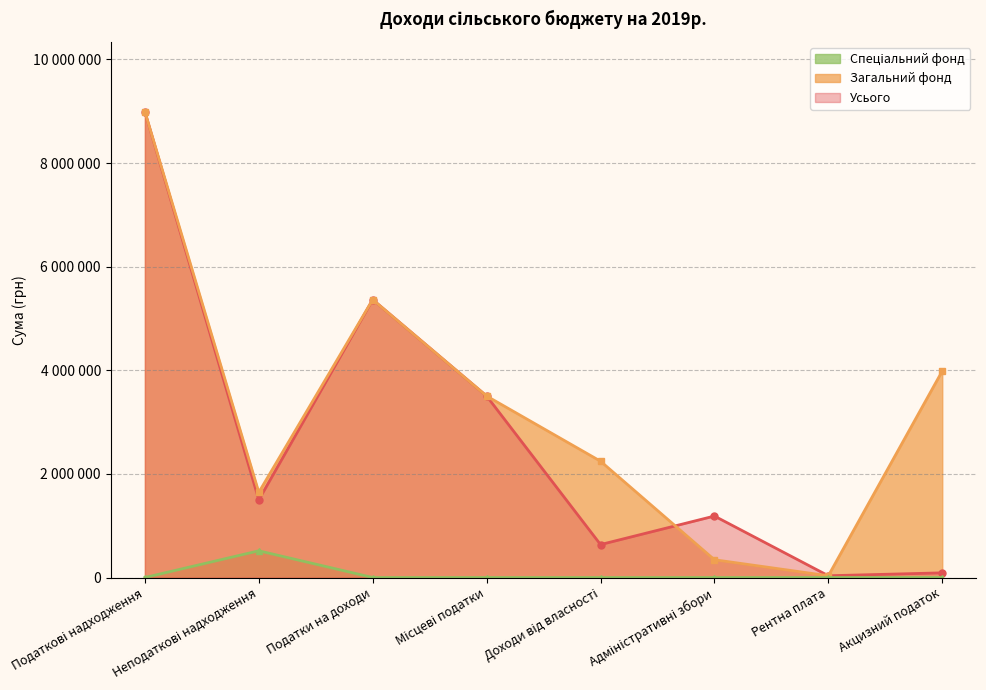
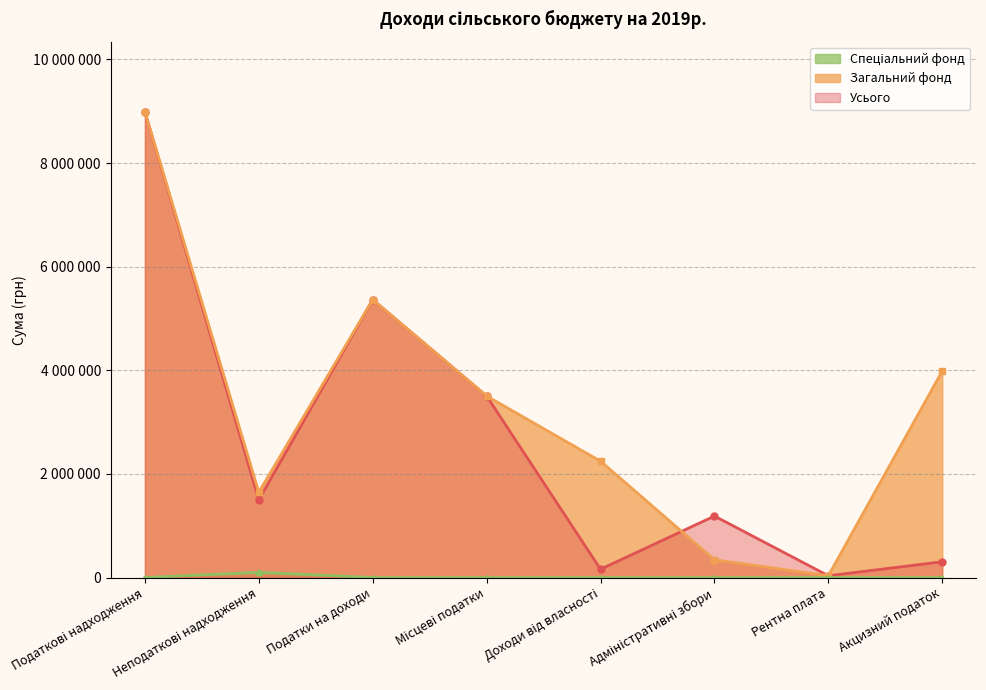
  {
    "Спеціальний фонд": {
      "Податкові надходження": 0,
-     "Неподаткові надходження": 500000,
+     "Неподаткові надходження": 100000,
      "Податки на доходи": 0,
      "Місцеві податки": 0,
      "Доходи від власності": 0,
      "Адміністративні збори": 0,
      "Акцизний податок": 0
    },
    "Загальний фонд": {
      "Неподаткові надходження": 1600000,
      "Доходи від власності": 2200000,
      "Адміністративні збори": 300000,
      "Акцизний податок": 4000000
    },
    "Усього": {
      "Неподаткові надходження": 1500000,
-     "Доходи від власності": 600000,
+     "Доходи від власності": 200000,
      "Адміністративні збори": 1200000,
-     "Акцизний податок": 100000
+     "Акцизний податок": 300000
    }
  }
